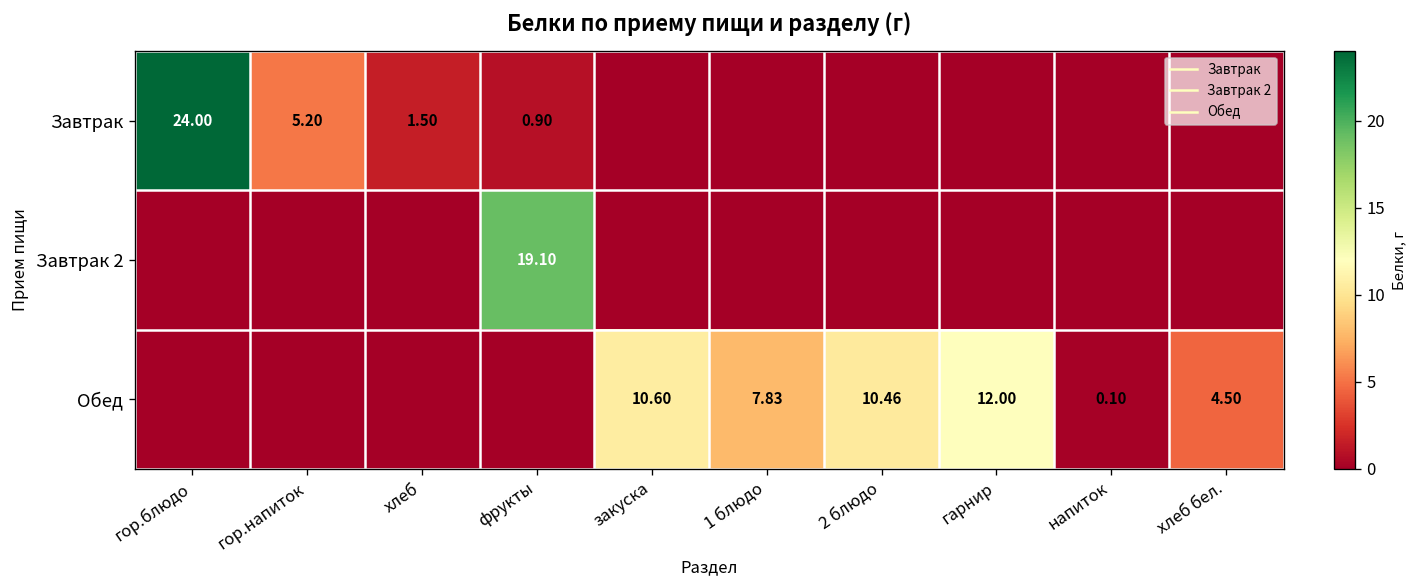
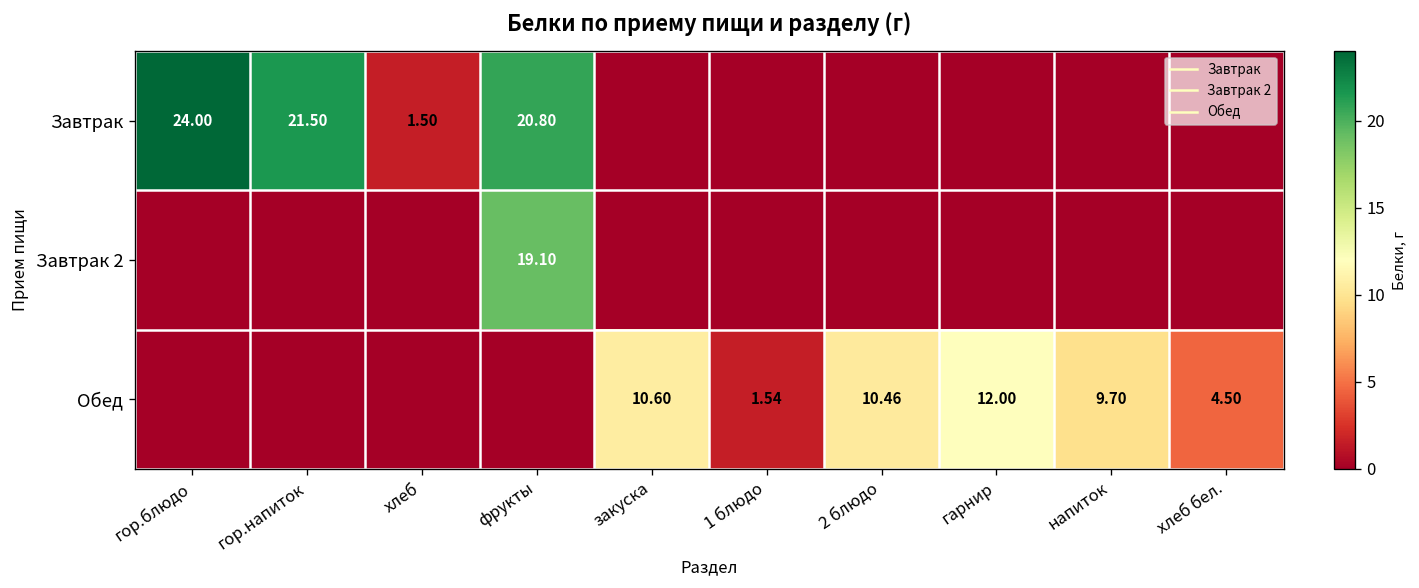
  {
    "Завтрак": {
      "гор.блюдо": 24.00,
-     "гор.напиток": 5.20,
+     "гор.напиток": 21.50,
      "хлеб": 1.50,
-     "фрукты": 0.90
+     "фрукты": 20.80
    },
    "Завтрак 2": {
      "фрукты": 19.10
    },
    "Обед": {
      "закуска": 10.60,
-     "1 блюдо": 7.83,
+     "1 блюдо": 1.54,
      "2 блюдо": 10.46,
      "гарнир": 12.00,
-     "напиток": 0.10,
+     "напиток": 9.70,
      "хлеб бел.": 4.50
    }
  }
